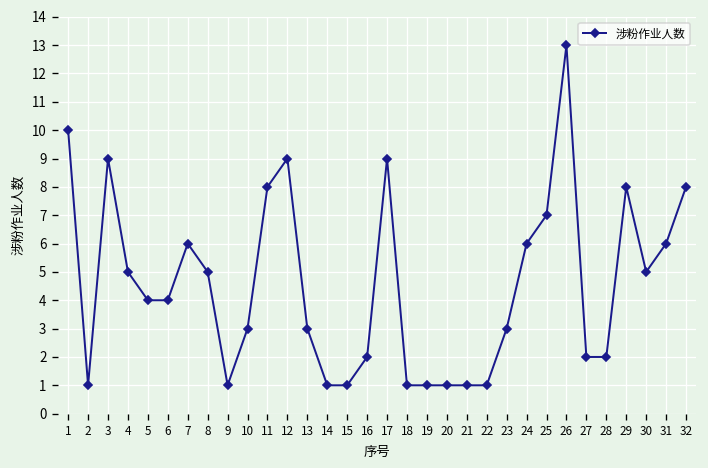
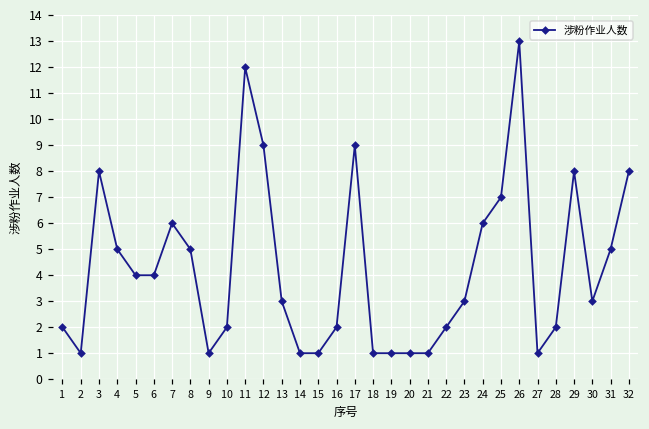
  {
-   "1": 10,
+   "1": 2,
    "2": 1,
-   "3": 9,
+   "3": 8,
    "4": 5,
    "5": 4,
    "6": 4,
    "7": 6,
    "8": 5,
    "9": 1,
-   "10": 3,
-   "11": 8,
+   "10": 2,
+   "11": 12,
    "12": 9,
    "13": 3,
    "14": 1,
    "15": 1,
    "16": 2,
    "17": 9,
    "18": 1,
    "19": 1,
    "20": 1,
    "21": 1,
-   "22": 1,
+   "22": 2,
    "23": 3,
    "24": 6,
    "25": 7,
    "26": 13,
-   "27": 2,
+   "27": 1,
    "28": 2,
    "29": 8,
-   "30": 5,
-   "31": 6,
+   "30": 3,
+   "31": 5,
    "32": 8
  }
